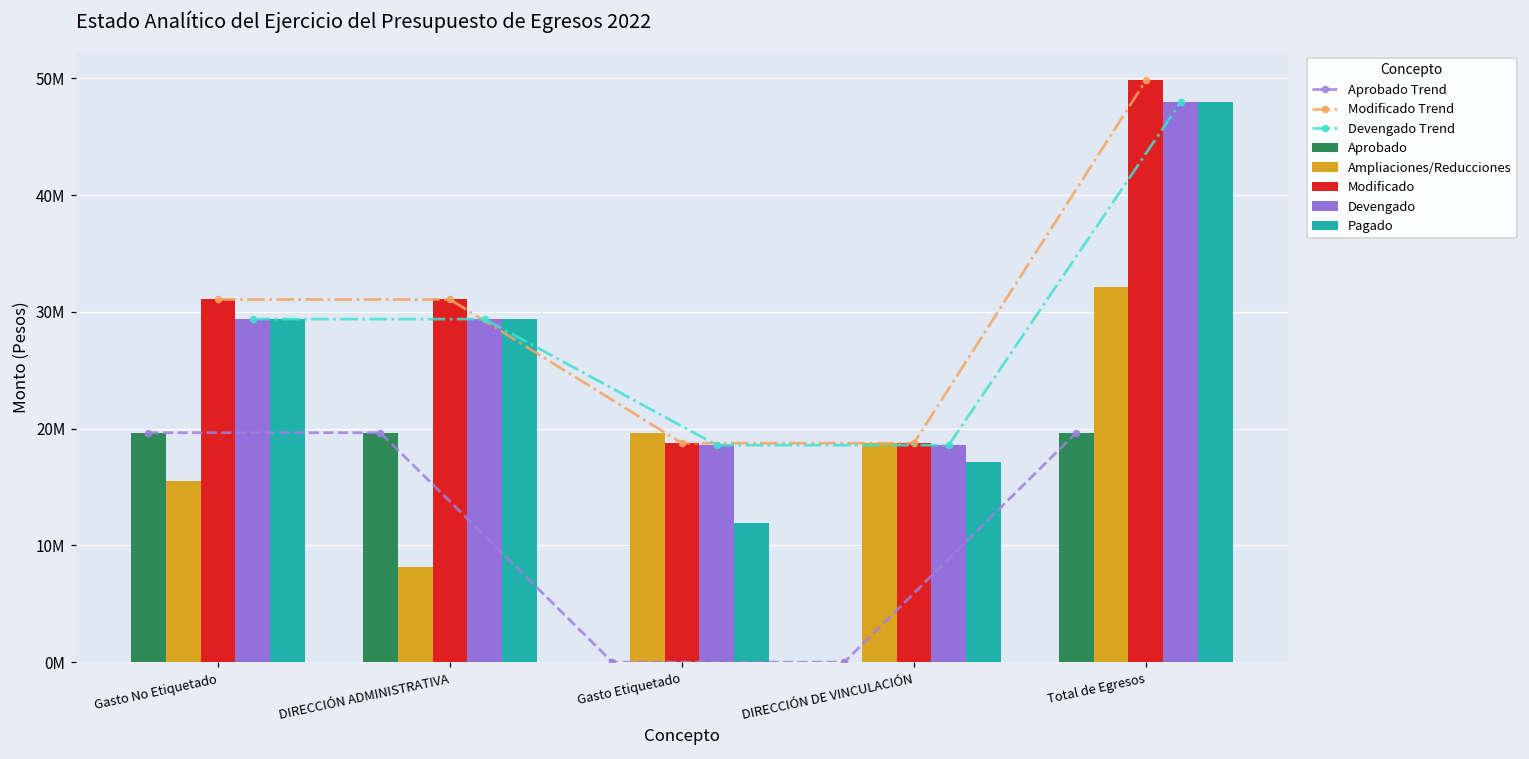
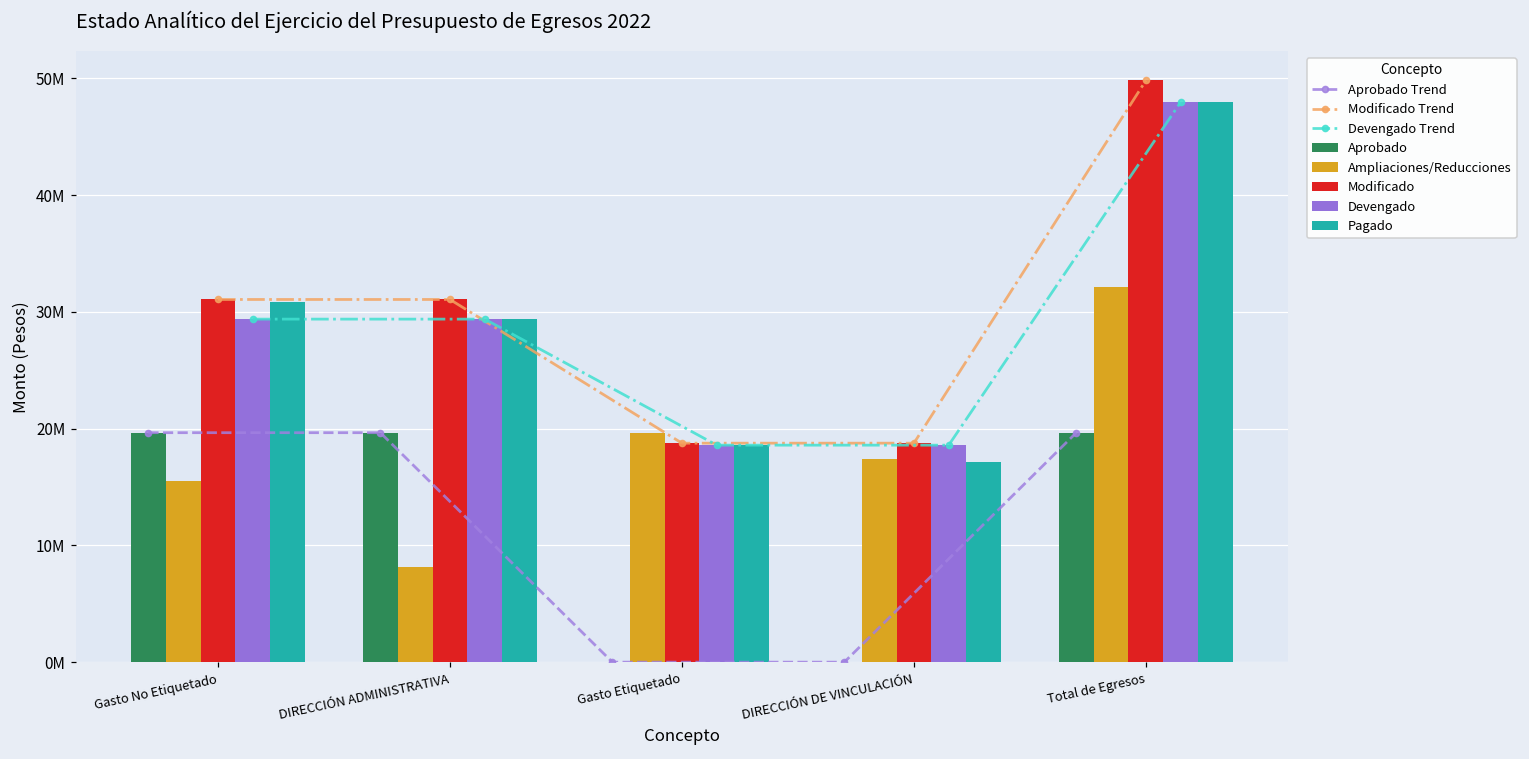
  {
    "Aprobado": {
      "Gasto No Etiquetado": 19700000,
      "DIRECCIÓN ADMINISTRATIVA": 19700000,
      "Gasto Etiquetado": 0,
      "DIRECCIÓN DE VINCULACIÓN": 0,
      "Total de Egresos": 19700000
    },
    "Ampliaciones/Reducciones": {
      "Gasto No Etiquetado": 15500000,
      "DIRECCIÓN ADMINISTRATIVA": 8200000,
      "Gasto Etiquetado": 19600000,
-     "DIRECCIÓN DE VINCULACIÓN": 18800000,
+     "DIRECCIÓN DE VINCULACIÓN": 17400000,
      "Total de Egresos": 32200000
    },
    "Modificado": {
      "Gasto No Etiquetado": 31100000,
      "DIRECCIÓN ADMINISTRATIVA": 31100000,
      "Gasto Etiquetado": 18800000,
      "DIRECCIÓN DE VINCULACIÓN": 18800000,
      "Total de Egresos": 49800000
    },
    "Devengado": {
      "Gasto No Etiquetado": 29400000,
      "DIRECCIÓN ADMINISTRATIVA": 29400000,
      "Gasto Etiquetado": 18600000,
      "DIRECCIÓN DE VINCULACIÓN": 18600000,
      "Total de Egresos": 48000000
    },
    "Pagado": {
-     "Gasto No Etiquetado": 29400000,
+     "Gasto No Etiquetado": 30900000,
      "DIRECCIÓN ADMINISTRATIVA": 29400000,
-     "Gasto Etiquetado": 11900000,
+     "Gasto Etiquetado": 18600000,
      "DIRECCIÓN DE VINCULACIÓN": 17100000,
      "Total de Egresos": 48000000
    }
  }
